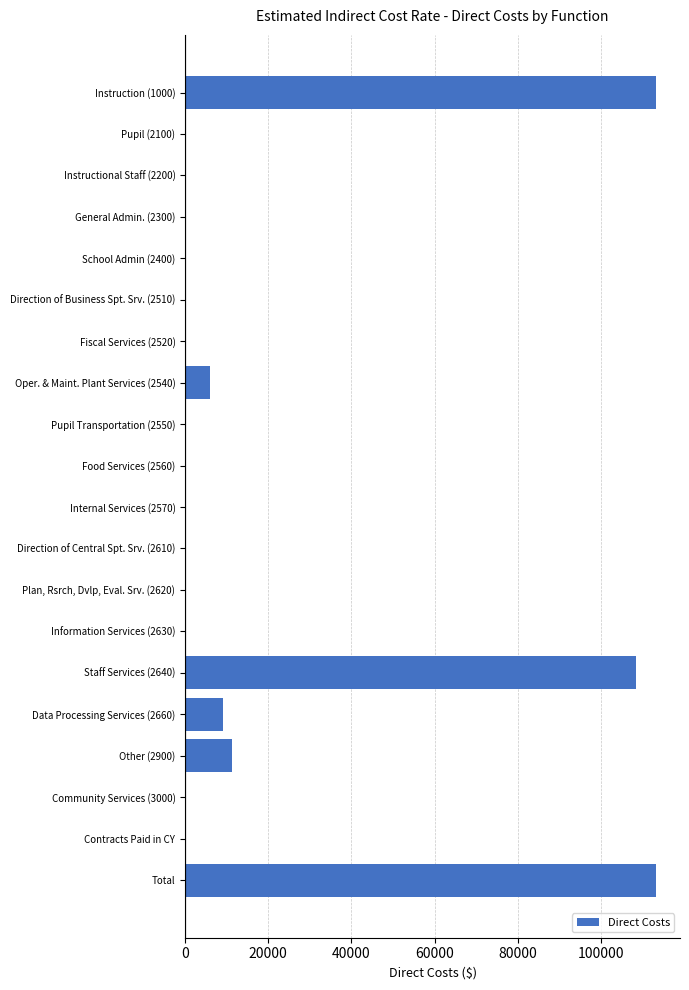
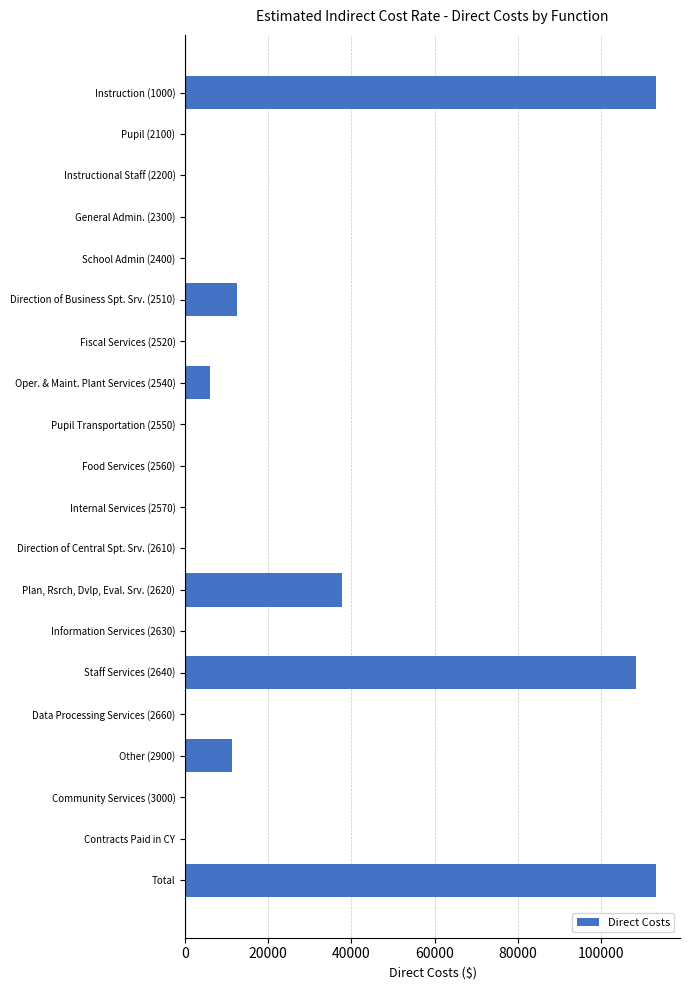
  {
    "Instruction (1000)": 113000,
    "Pupil (2100)": 0,
    "Instructional Staff (2200)": 0,
    "General Admin. (2300)": 0,
    "School Admin (2400)": 0,
-   "Direction of Business Spt. Srv. (2510)": 0,
+   "Direction of Business Spt. Srv. (2510)": 13000,
    "Fiscal Services (2520)": 0,
    "Oper. & Maint. Plant Services (2540)": 6000,
    "Pupil Transportation (2550)": 0,
    "Food Services (2560)": 0,
    "Internal Services (2570)": 0,
    "Direction of Central Spt. Srv. (2610)": 0,
-   "Plan, Rsrch, Dvlp, Eval. Srv. (2620)": 0,
+   "Plan, Rsrch, Dvlp, Eval. Srv. (2620)": 38000,
    "Information Services (2630)": 0,
    "Staff Services (2640)": 109000,
-   "Data Processing Services (2660)": 9000,
+   "Data Processing Services (2660)": 0,
    "Other (2900)": 11000,
    "Community Services (3000)": 0,
    "Contracts Paid in CY": 0,
    "Total": 113000
  }
